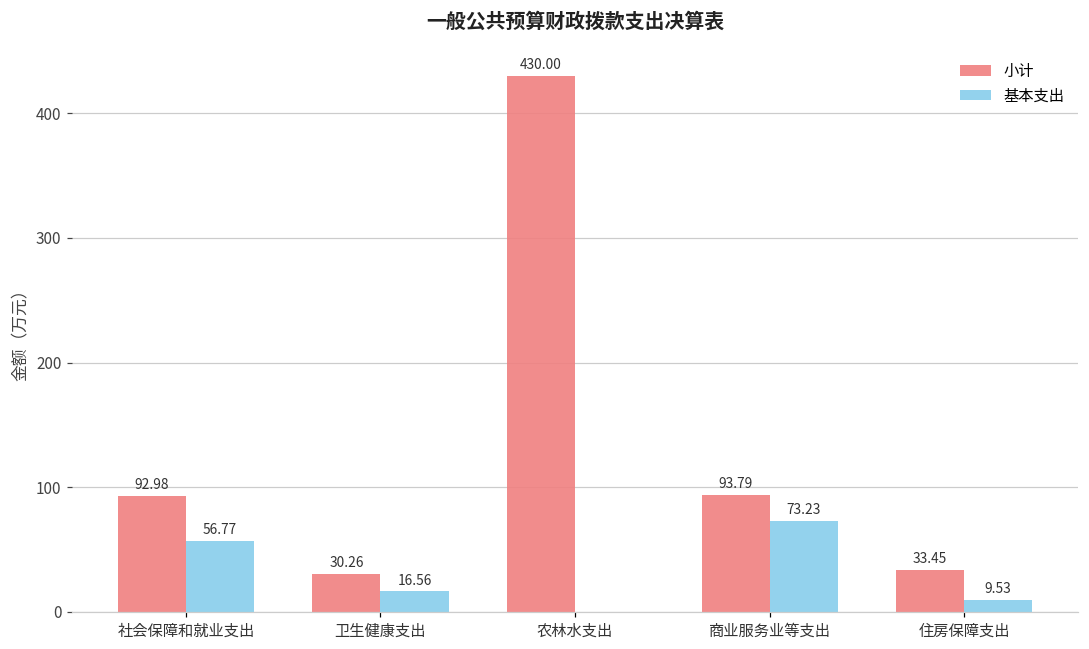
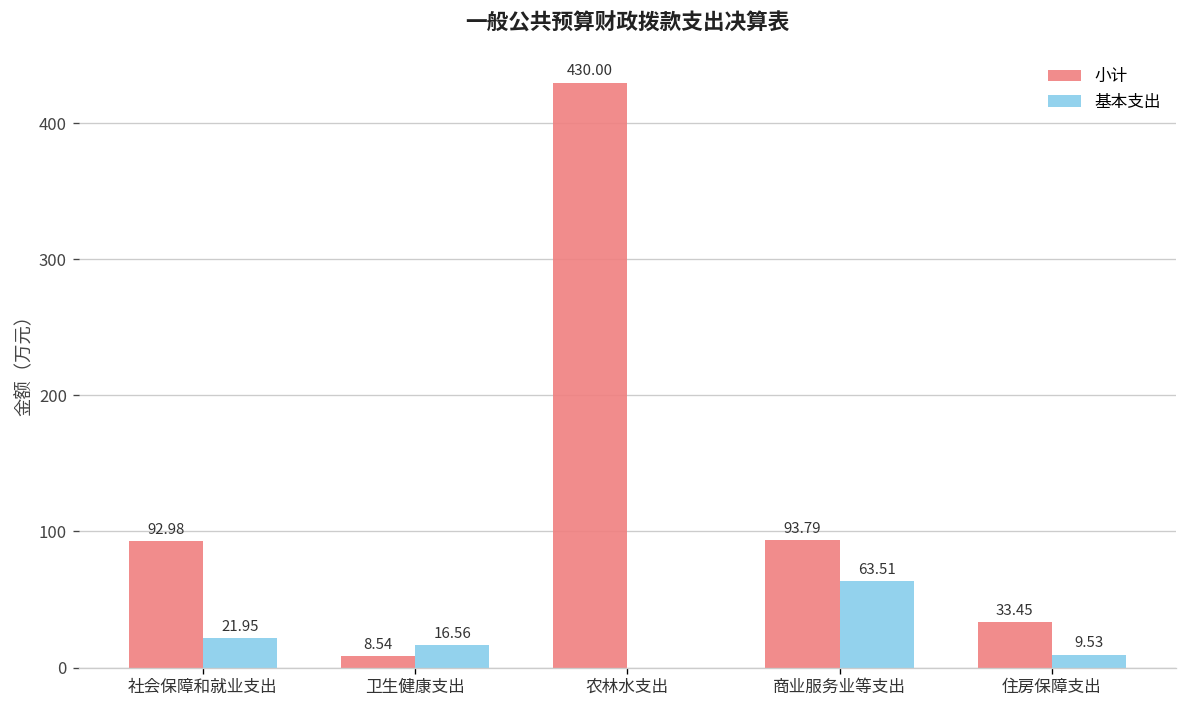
  {
    "小计": {
      "社会保障和就业支出": 92.98,
-     "卫生健康支出": 30.26,
+     "卫生健康支出": 8.54,
      "农林水支出": 430.00,
      "商业服务业等支出": 93.79,
      "住房保障支出": 33.45
    },
    "基本支出": {
-     "社会保障和就业支出": 56.77,
+     "社会保障和就业支出": 21.95,
      "卫生健康支出": 16.56,
-     "商业服务业等支出": 73.23,
+     "商业服务业等支出": 63.51,
      "住房保障支出": 9.53
    }
  }
